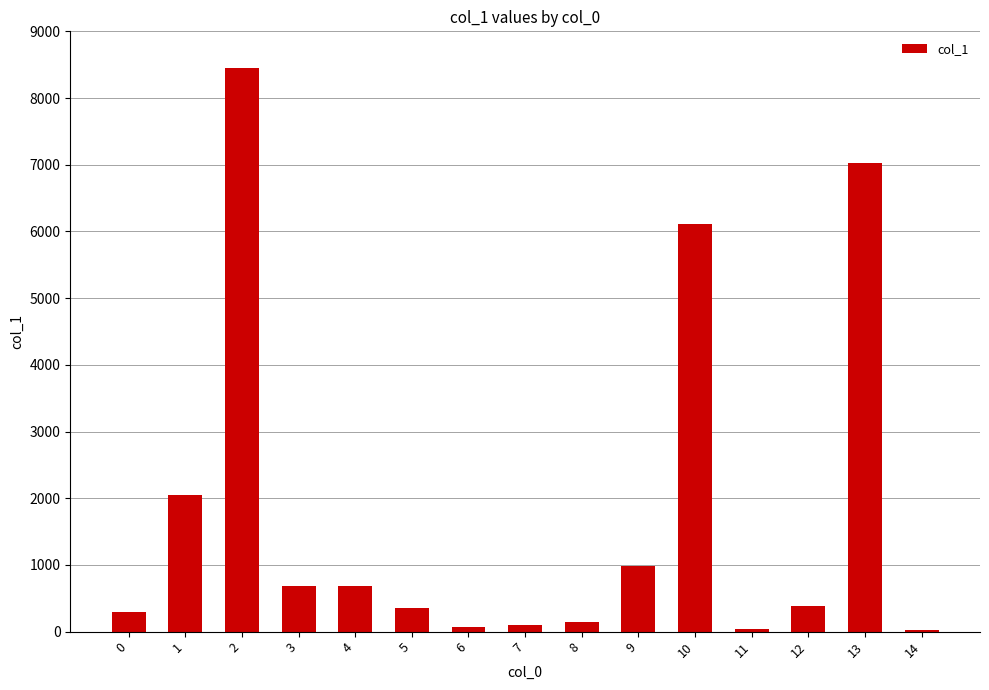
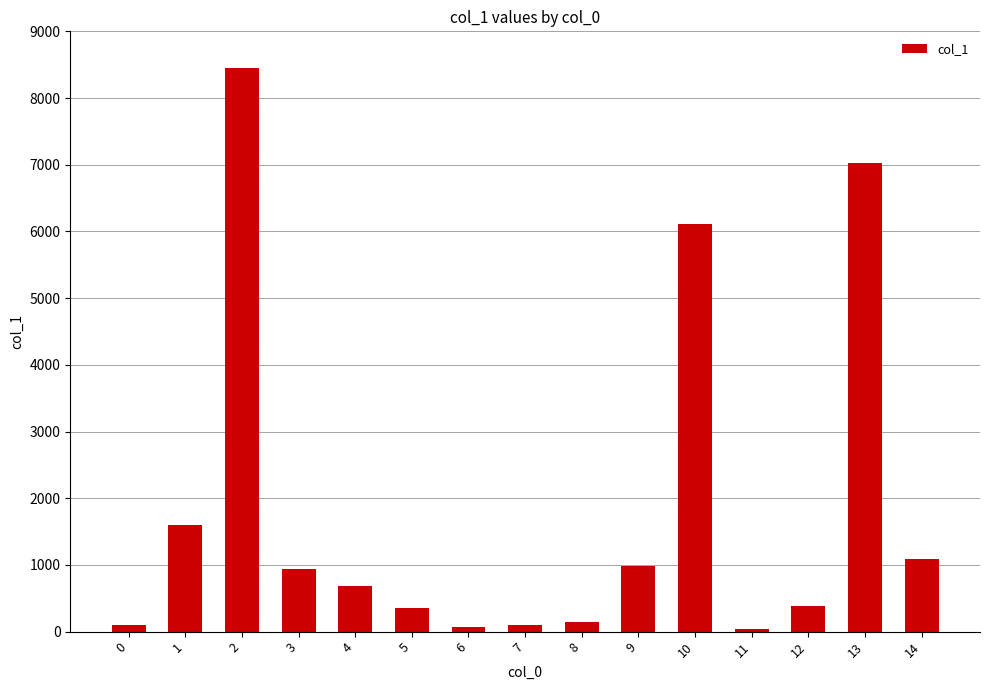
  {
-   "0": 300,
-   "1": 2000,
+   "0": 100,
+   "1": 1600,
    "2": 8500,
-   "3": 700,
+   "3": 900,
    "4": 700,
    "5": 400,
    "6": 100,
    "7": 100,
    "8": 100,
    "9": 1000,
    "10": 6100,
    "11": 0,
    "12": 400,
    "13": 7000,
-   "14": 0
+   "14": 1100
  }
